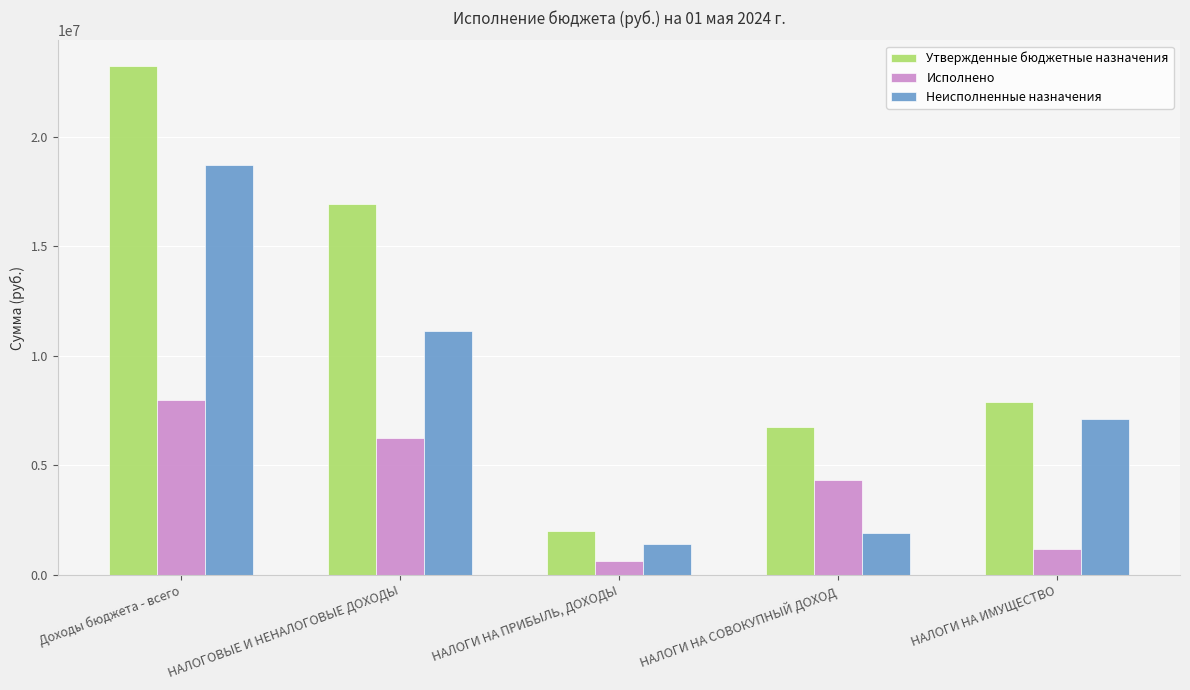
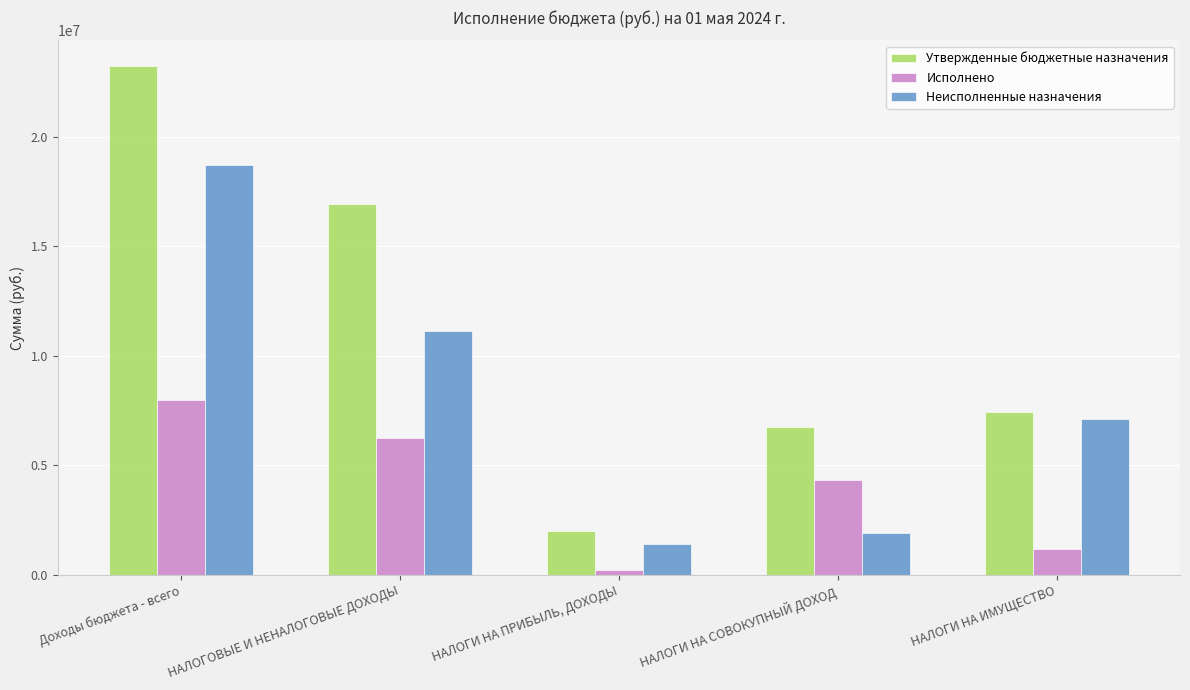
  {
    "Утвержденные бюджетные назначения": {
      "Доходы бюджета - всего": 23200000,
      "НАЛОГОВЫЕ И НЕНАЛОГОВЫЕ ДОХОДЫ": 16900000,
      "НАЛОГИ НА ПРИБЫЛЬ, ДОХОДЫ": 2000000,
      "НАЛОГИ НА СОВОКУПНЫЙ ДОХОД": 6800000,
-     "НАЛОГИ НА ИМУЩЕСТВО": 7900000
+     "НАЛОГИ НА ИМУЩЕСТВО": 7400000
    },
    "Исполнено": {
      "Доходы бюджета - всего": 8000000,
      "НАЛОГОВЫЕ И НЕНАЛОГОВЫЕ ДОХОДЫ": 6200000,
-     "НАЛОГИ НА ПРИБЫЛЬ, ДОХОДЫ": 600000,
+     "НАЛОГИ НА ПРИБЫЛЬ, ДОХОДЫ": 200000,
      "НАЛОГИ НА СОВОКУПНЫЙ ДОХОД": 4300000,
      "НАЛОГИ НА ИМУЩЕСТВО": 1200000
    },
    "Неисполненные назначения": {
      "Доходы бюджета - всего": 18700000,
      "НАЛОГОВЫЕ И НЕНАЛОГОВЫЕ ДОХОДЫ": 11100000,
      "НАЛОГИ НА ПРИБЫЛЬ, ДОХОДЫ": 1400000,
      "НАЛОГИ НА СОВОКУПНЫЙ ДОХОД": 1900000,
      "НАЛОГИ НА ИМУЩЕСТВО": 7100000
    }
  }
